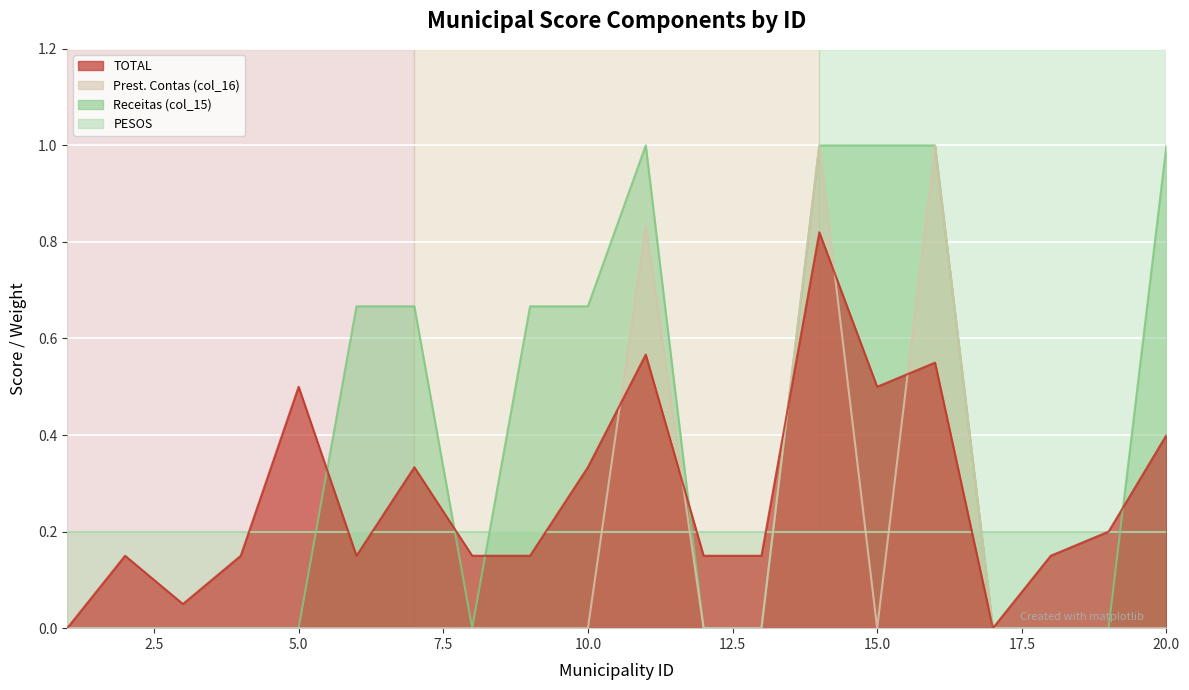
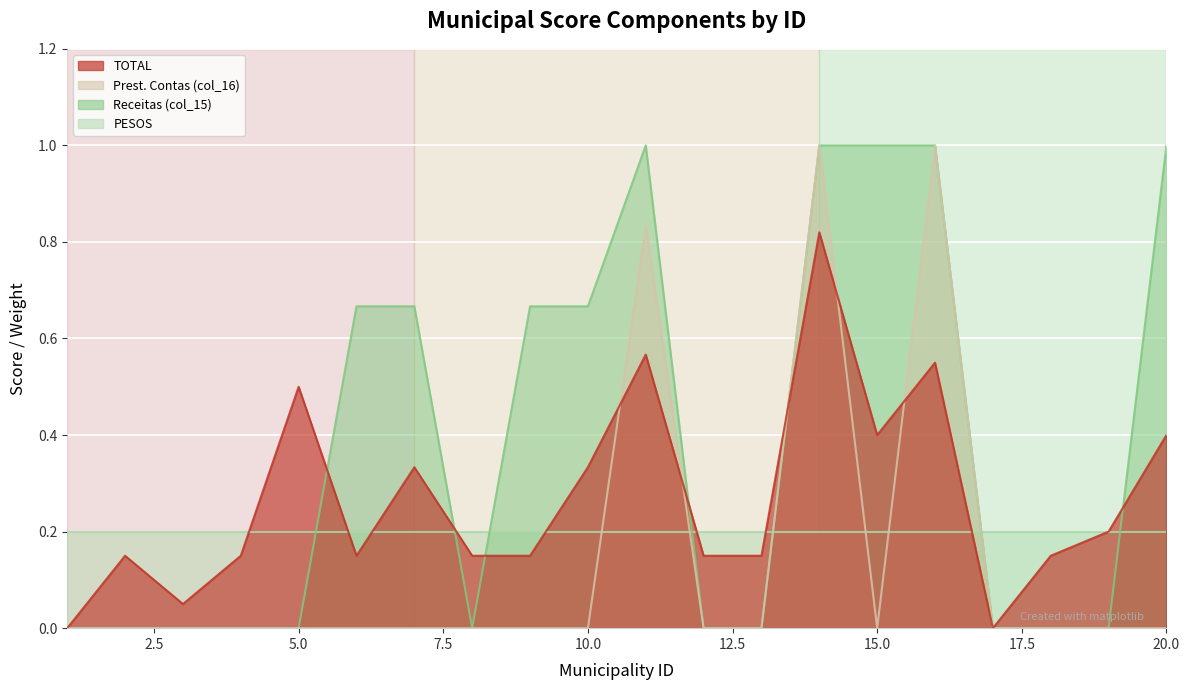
  {
    "TOTAL": {
      "5.0": 0.5,
      "10.0": 0.33,
-     "15.0": 0.5,
+     "15.0": 0.4,
      "20.0": 0.4
    }
  }
